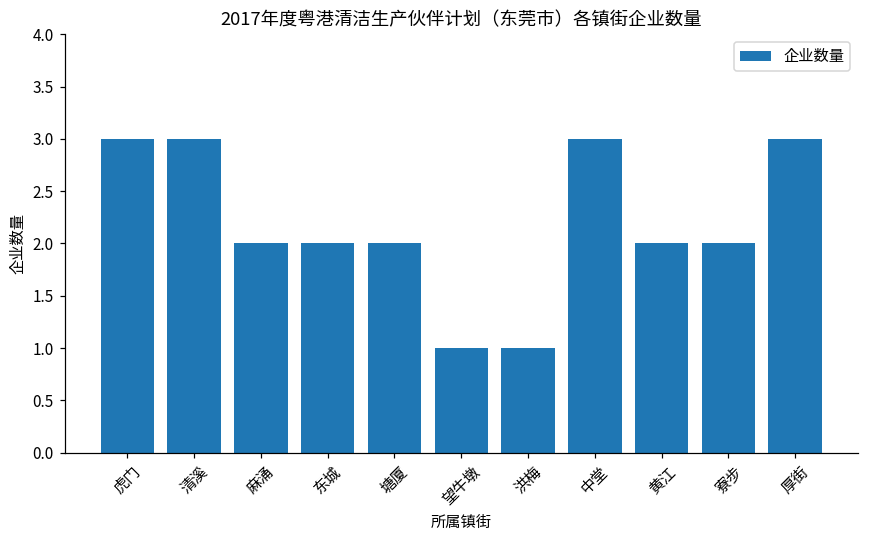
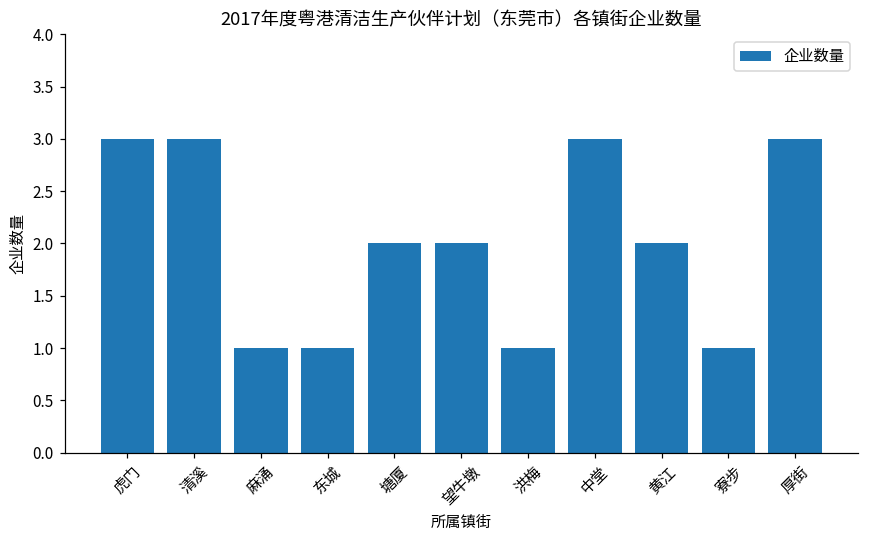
  {
    "虎门": 3,
    "清溪": 3,
-   "麻涌": 2,
-   "东城": 2,
+   "麻涌": 1,
+   "东城": 1,
    "塘厦": 2,
-   "望牛墩": 1,
+   "望牛墩": 2,
    "洪梅": 1,
    "中堂": 3,
    "黄江": 2,
-   "寮步": 2,
+   "寮步": 1,
    "厚街": 3
  }
